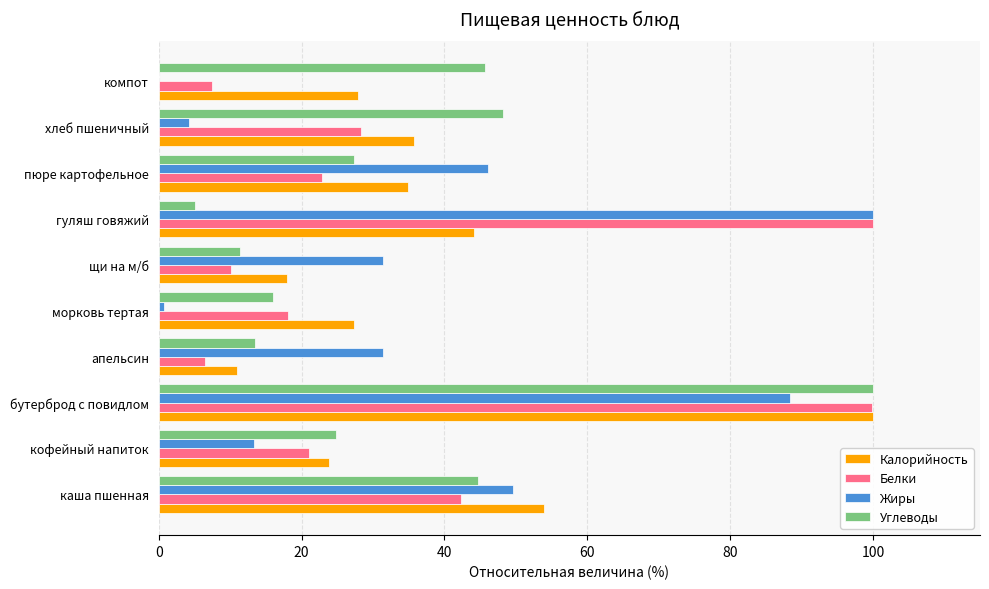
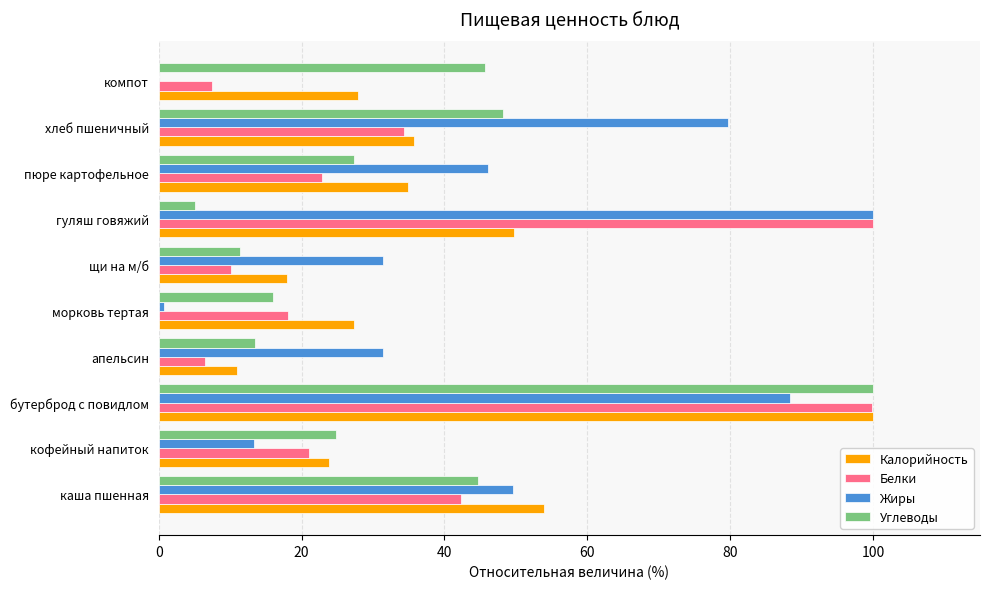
  {
    "Калорийность": {
      "компот": 28,
      "хлеб пшеничный": 36,
      "пюре картофельное": 35,
-     "гуляш говяжий": 44,
+     "гуляш говяжий": 50,
      "щи на м/б": 18,
      "морковь тертая": 27,
      "апельсин": 11,
      "бутерброд с повидлом": 100,
      "кофейный напиток": 24,
      "каша пшенная": 54
    },
    "Белки": {
      "компот": 7,
-     "хлеб пшеничный": 28,
+     "хлеб пшеничный": 34,
      "пюре картофельное": 23,
      "гуляш говяжий": 100,
      "щи на м/б": 10,
      "морковь тертая": 18,
      "апельсин": 7,
      "бутерброд с повидлом": 100,
      "кофейный напиток": 21,
      "каша пшенная": 42
    },
    "Жиры": {
-     "хлеб пшеничный": 4,
+     "хлеб пшеничный": 80,
      "пюре картофельное": 46,
      "гуляш говяжий": 100,
      "щи на м/б": 31,
      "морковь тертая": 1,
      "апельсин": 31,
      "бутерброд с повидлом": 88,
      "кофейный напиток": 13,
      "каша пшенная": 50
    },
    "Углеводы": {
      "компот": 46,
      "хлеб пшеничный": 48,
      "пюре картофельное": 27,
      "гуляш говяжий": 5,
      "щи на м/б": 11,
      "морковь тертая": 16,
      "апельсин": 13,
      "бутерброд с повидлом": 100,
      "кофейный напиток": 25,
      "каша пшенная": 45
    }
  }
